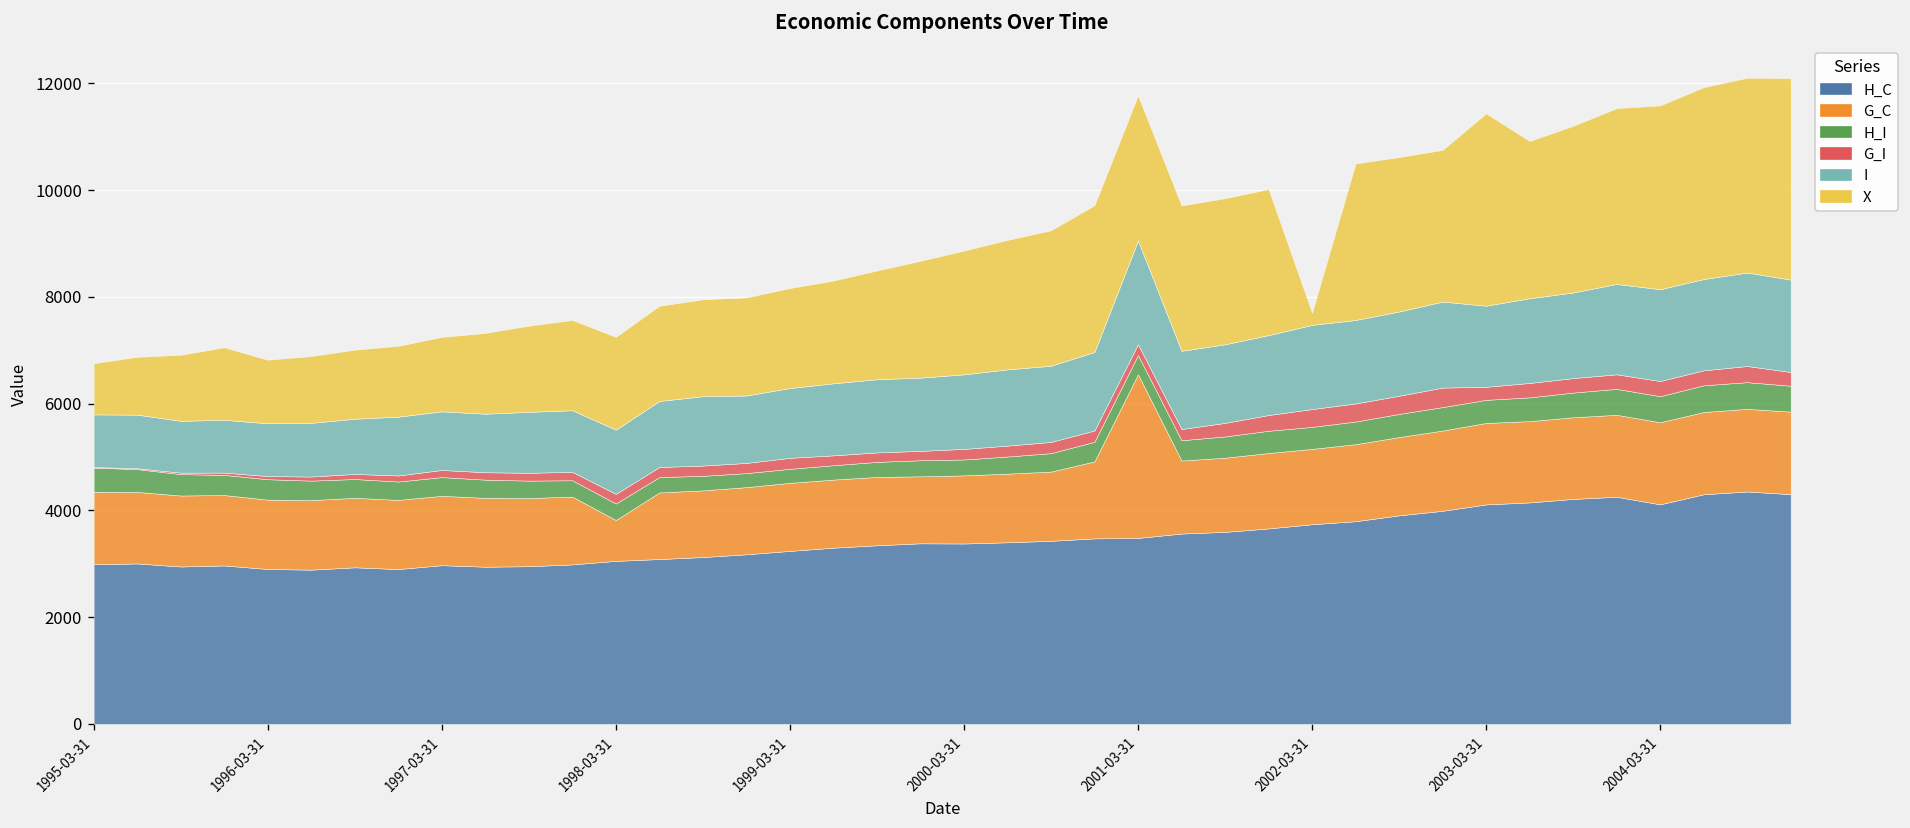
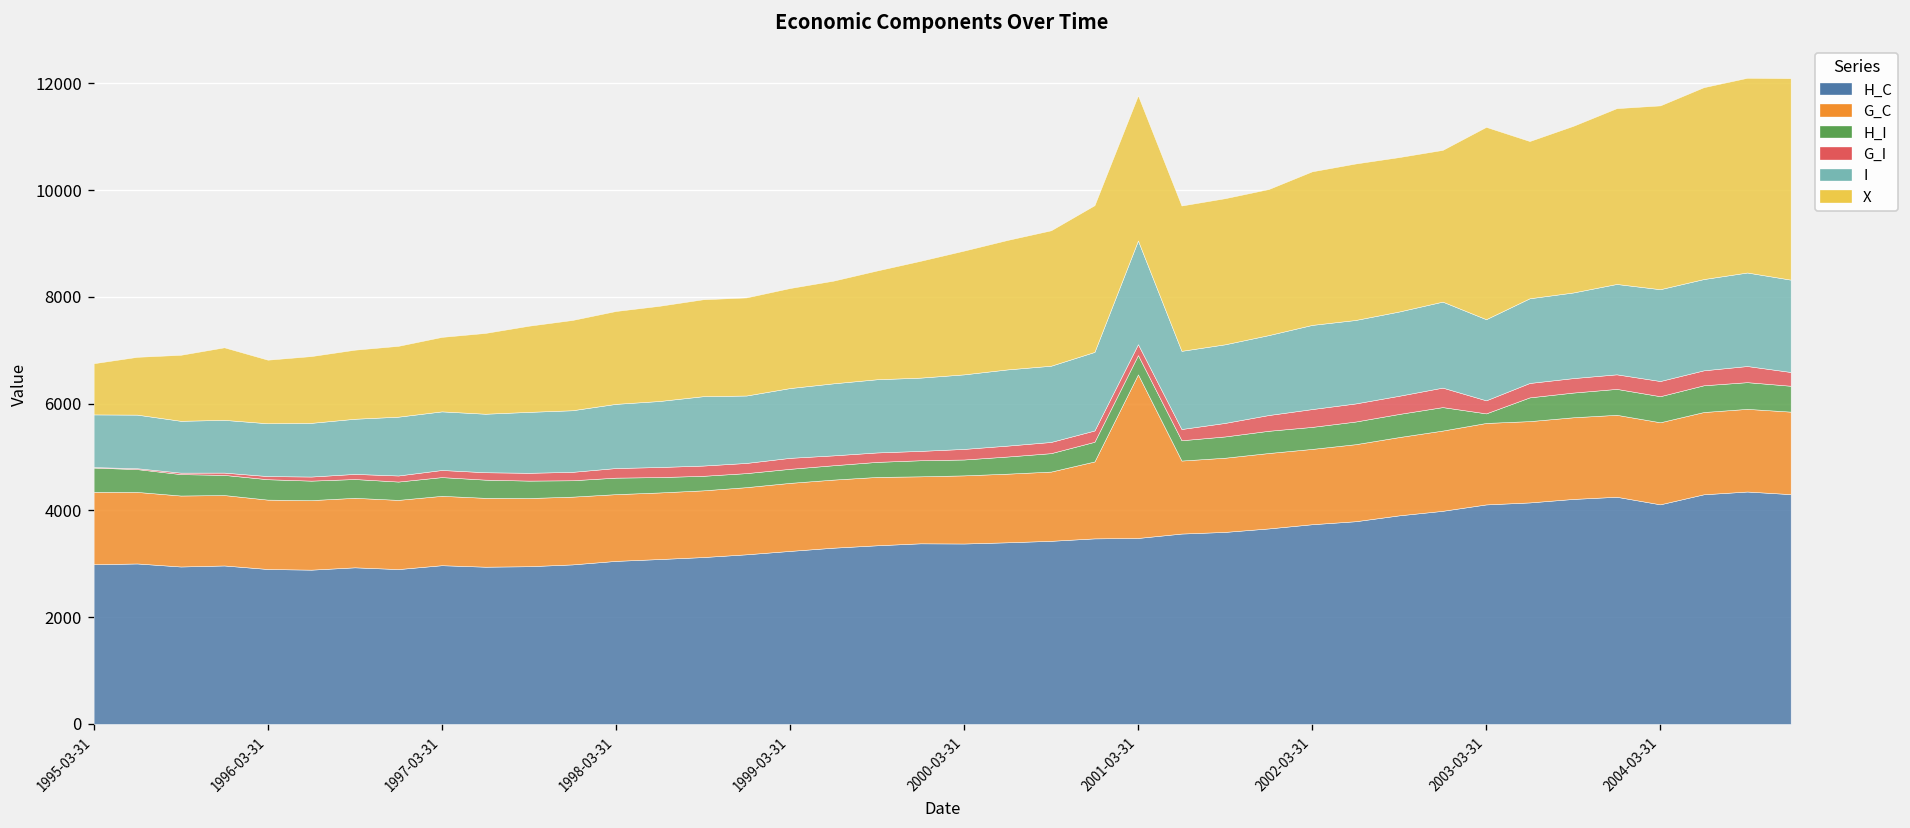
  {
    "H_C": {
      "1995-03-31": 3000,
      "1996-03-31": 2900,
      "1997-03-31": 3000,
      "1998-03-31": 3100,
      "1999-03-31": 3200,
      "2000-03-31": 3400,
      "2001-03-31": 3500,
      "2002-03-31": 3700,
      "2003-03-31": 4100,
      "2004-03-31": 4100
    },
    "G_C": {
      "1995-03-31": 1400,
      "1996-03-31": 1300,
      "1997-03-31": 1300,
-     "1998-03-31": 800,
+     "1998-03-31": 1300,
      "1999-03-31": 1300,
      "2000-03-31": 1300,
      "2001-03-31": 3100,
      "2002-03-31": 1400,
      "2003-03-31": 1500,
      "2004-03-31": 1500
    },
    "H_I": {
      "1996-03-31": 400,
      "1997-03-31": 400,
      "1998-03-31": 300,
      "1999-03-31": 300,
      "2000-03-31": 300,
      "2001-03-31": 400,
      "2002-03-31": 400,
-     "2003-03-31": 400,
+     "2003-03-31": 200,
      "2004-03-31": 500
    },
    "G_I": {
      "1996-03-31": 100,
      "1997-03-31": 100,
      "1998-03-31": 200,
      "1999-03-31": 200,
      "2000-03-31": 200,
      "2001-03-31": 200,
      "2002-03-31": 300,
      "2003-03-31": 200,
      "2004-03-31": 300
    },
    "I": {
      "1995-03-31": 1000,
      "1996-03-31": 1000,
      "1997-03-31": 1100,
      "1998-03-31": 1200,
      "1999-03-31": 1300,
      "2000-03-31": 1400,
      "2001-03-31": 1900,
      "2002-03-31": 1600,
      "2003-03-31": 1500,
      "2004-03-31": 1700
    },
    "X": {
      "1995-03-31": 1000,
      "1996-03-31": 1200,
      "1997-03-31": 1400,
      "1998-03-31": 1700,
      "1999-03-31": 1900,
      "2000-03-31": 2300,
      "2001-03-31": 2700,
-     "2002-03-31": 200,
+     "2002-03-31": 2900,
      "2003-03-31": 3600,
      "2004-03-31": 3400
    }
  }
